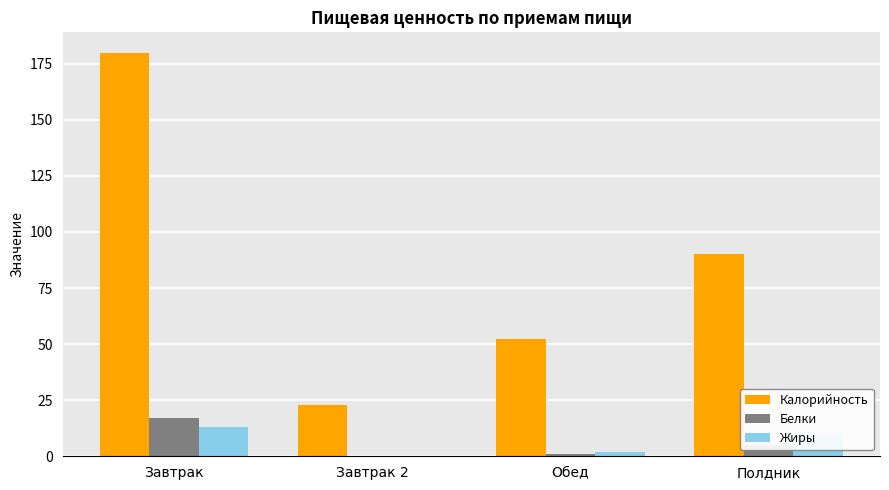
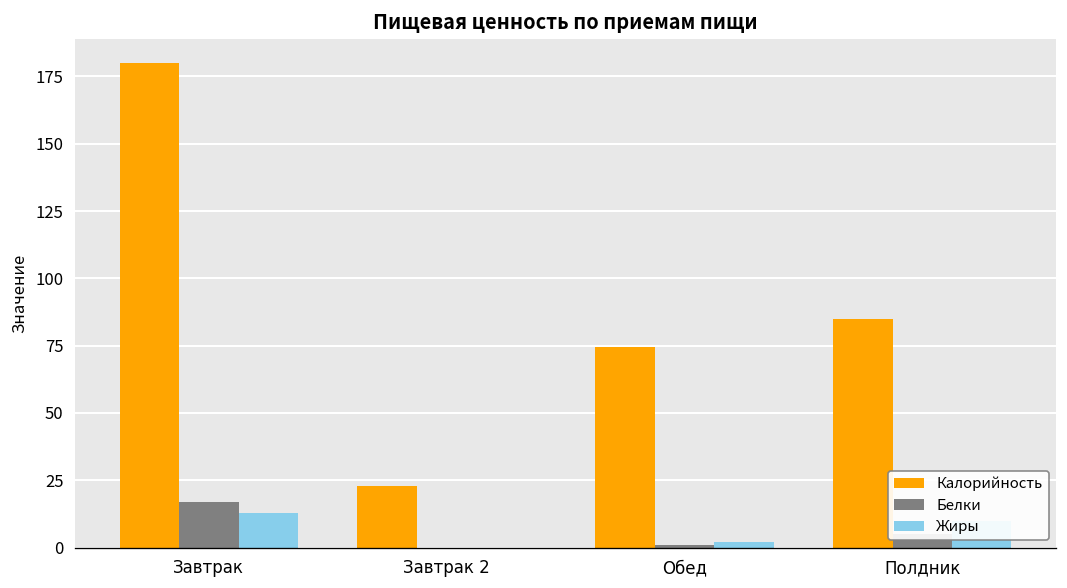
  {
    "Калорийность": {
      "Завтрак": 180,
      "Завтрак 2": 23,
-     "Обед": 52,
-     "Полдник": 90
+     "Обед": 74,
+     "Полдник": 85
    },
    "Белки": {
      "Завтрак": 17,
      "Завтрак 2": 0
    },
    "Жиры": {
      "Завтрак": 13,
      "Завтрак 2": 0,
      "Обед": 2
    }
  }
